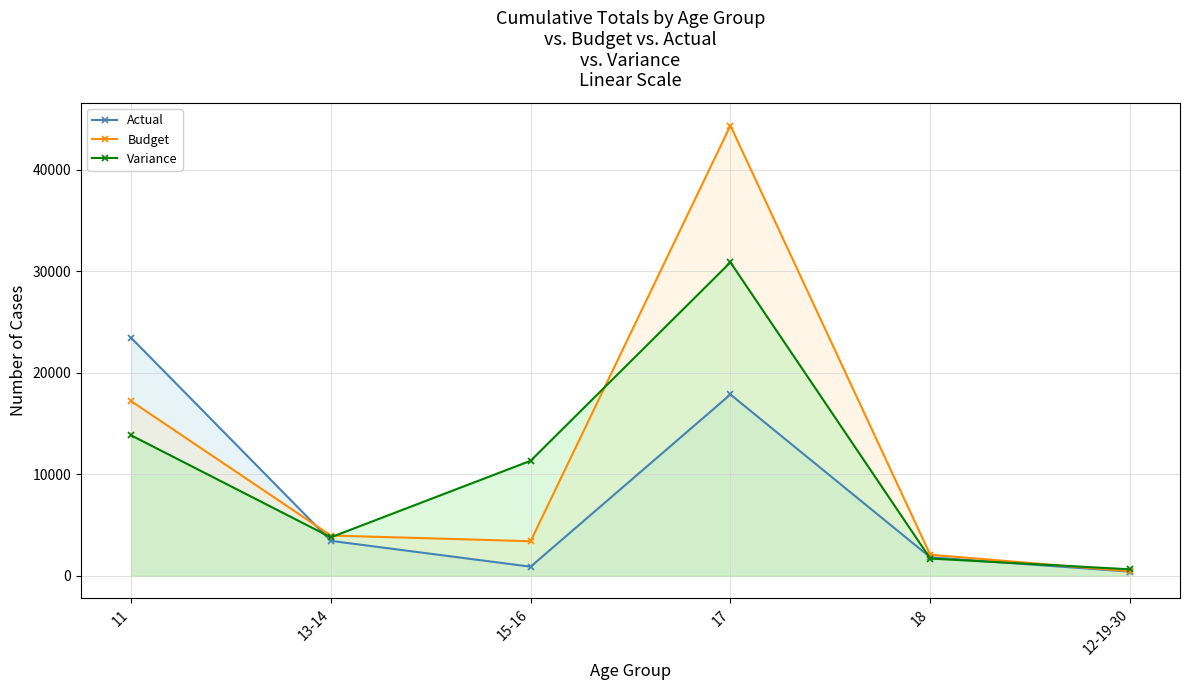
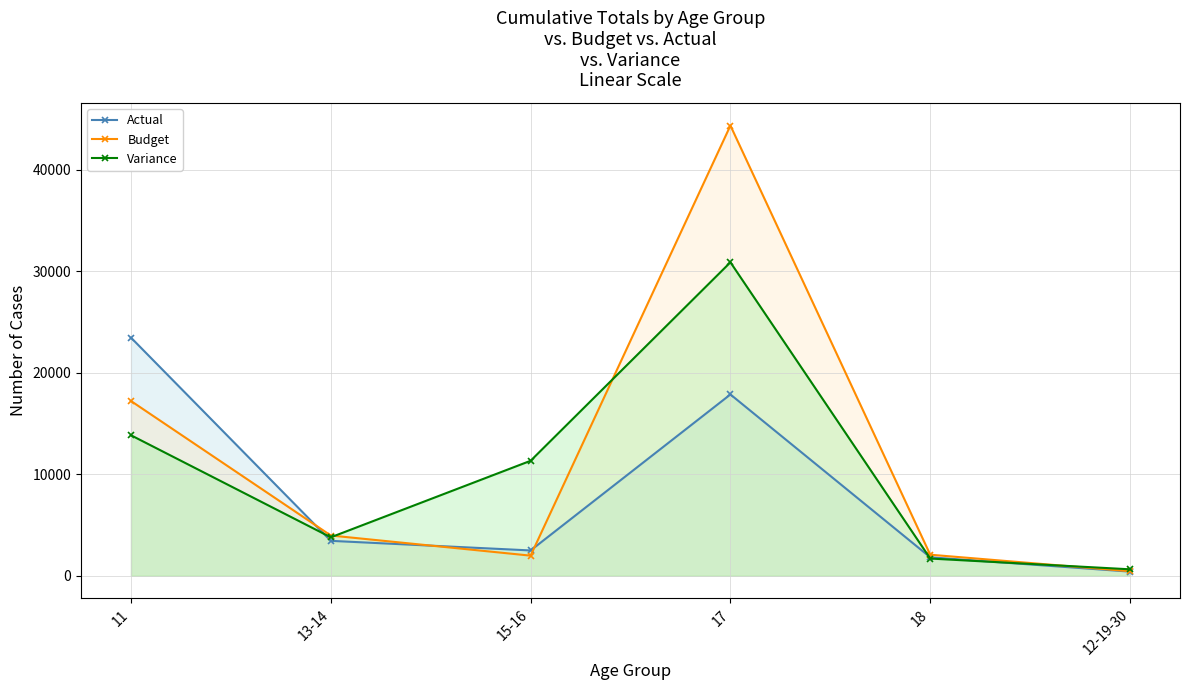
  {
    "Actual": {
      "11": 23500,
      "13-14": 3400,
-     "15-16": 900,
+     "15-16": 2500,
      "17": 17900
    },
    "Budget": {
      "11": 17200,
-     "15-16": 3400,
+     "15-16": 2000,
      "17": 44400,
      "18": 2100
    },
    "Variance": {
      "11": 13800,
      "15-16": 11300,
      "17": 30900
    }
  }
